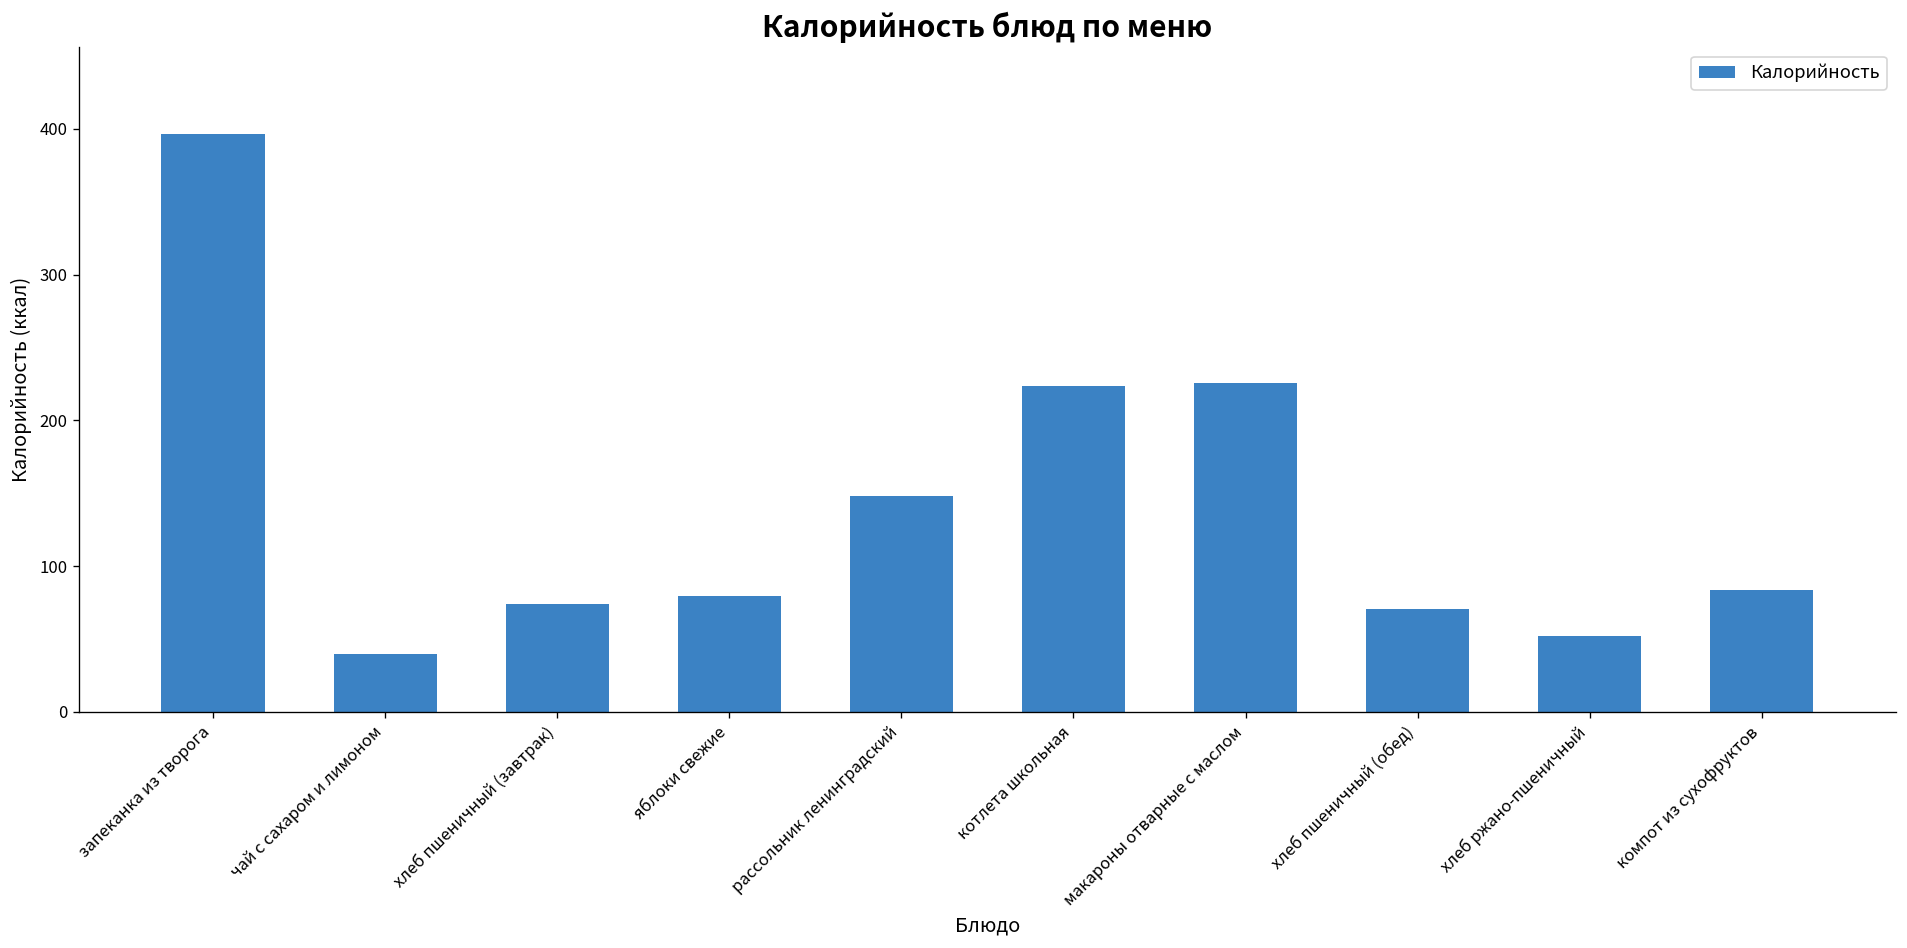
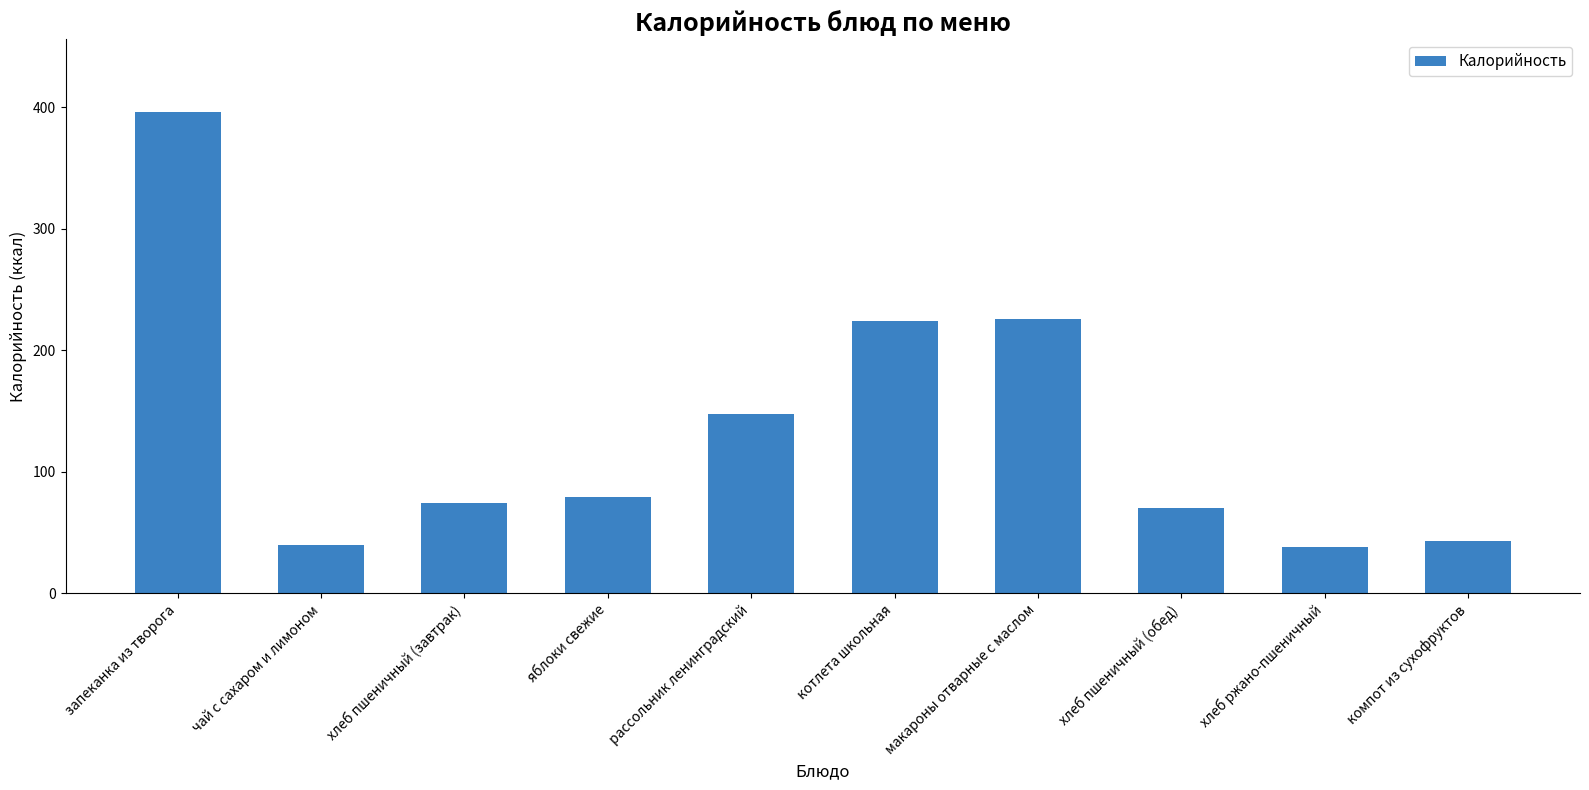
  {
    "запеканка из творога": 397,
    "чай с сахаром и лимоном": 40,
    "хлеб пшеничный (завтрак)": 74,
    "яблоки свежие": 80,
    "рассольник ленинградский": 148,
    "котлета школьная": 224,
    "макароны отварные с маслом": 226,
    "хлеб пшеничный (обед)": 71,
-   "хлеб ржано-пшеничный": 52,
-   "компот из сухофруктов": 84
+   "хлеб ржано-пшеничный": 38,
+   "компот из сухофруктов": 43
  }
